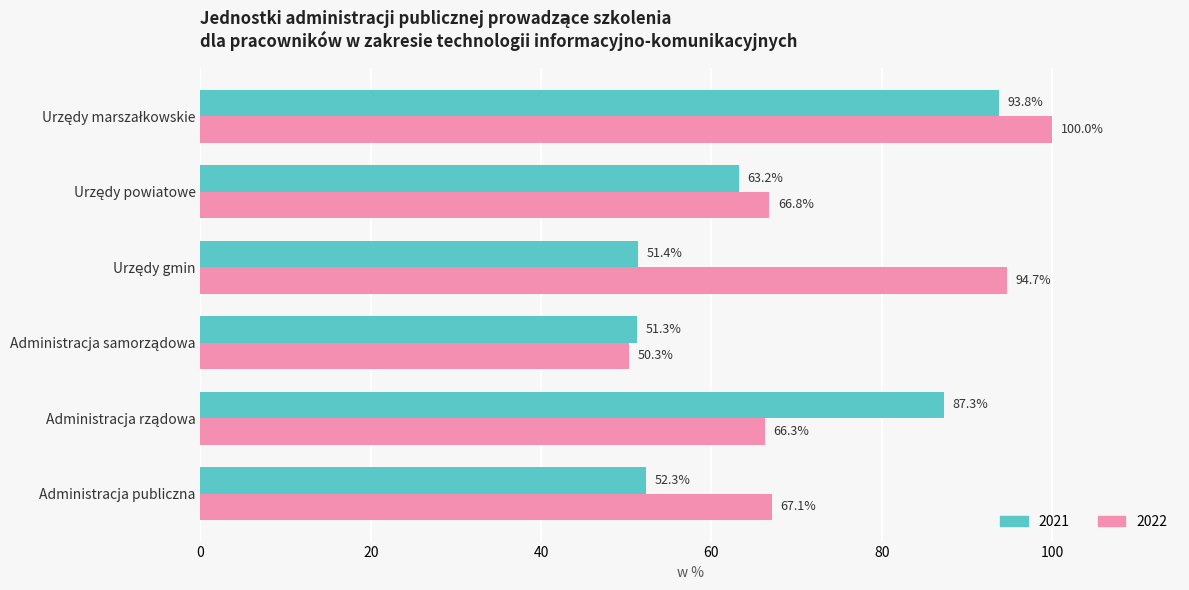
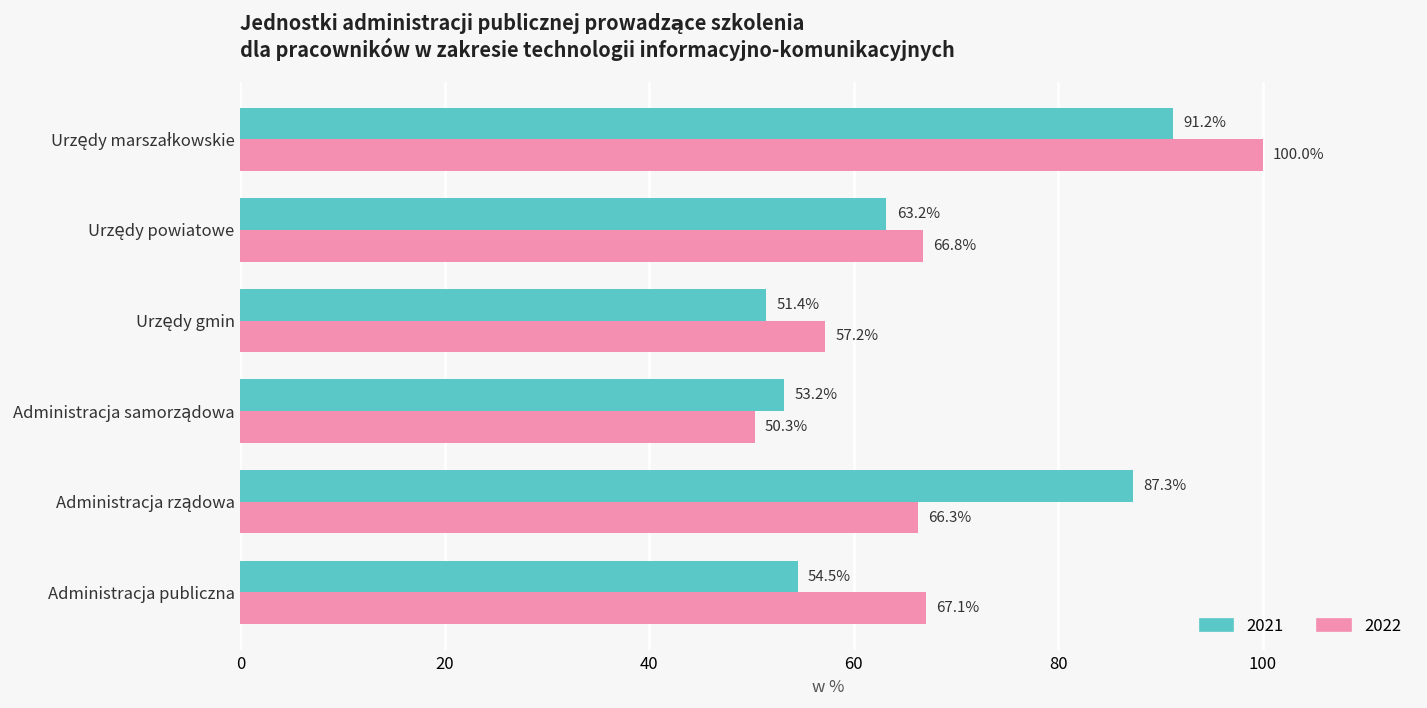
  {
    "2021": {
-     "Urzędy marszałkowskie": "93.8%",
+     "Urzędy marszałkowskie": "91.2%",
      "Urzędy powiatowe": "63.2%",
      "Urzędy gmin": "51.4%",
-     "Administracja samorządowa": "51.3%",
+     "Administracja samorządowa": "53.2%",
      "Administracja rządowa": "87.3%",
-     "Administracja publiczna": "52.3%"
+     "Administracja publiczna": "54.5%"
    },
    "2022": {
      "Urzędy marszałkowskie": "100.0%",
      "Urzędy powiatowe": "66.8%",
-     "Urzędy gmin": "94.7%",
+     "Urzędy gmin": "57.2%",
      "Administracja samorządowa": "50.3%",
      "Administracja rządowa": "66.3%",
      "Administracja publiczna": "67.1%"
    }
  }
